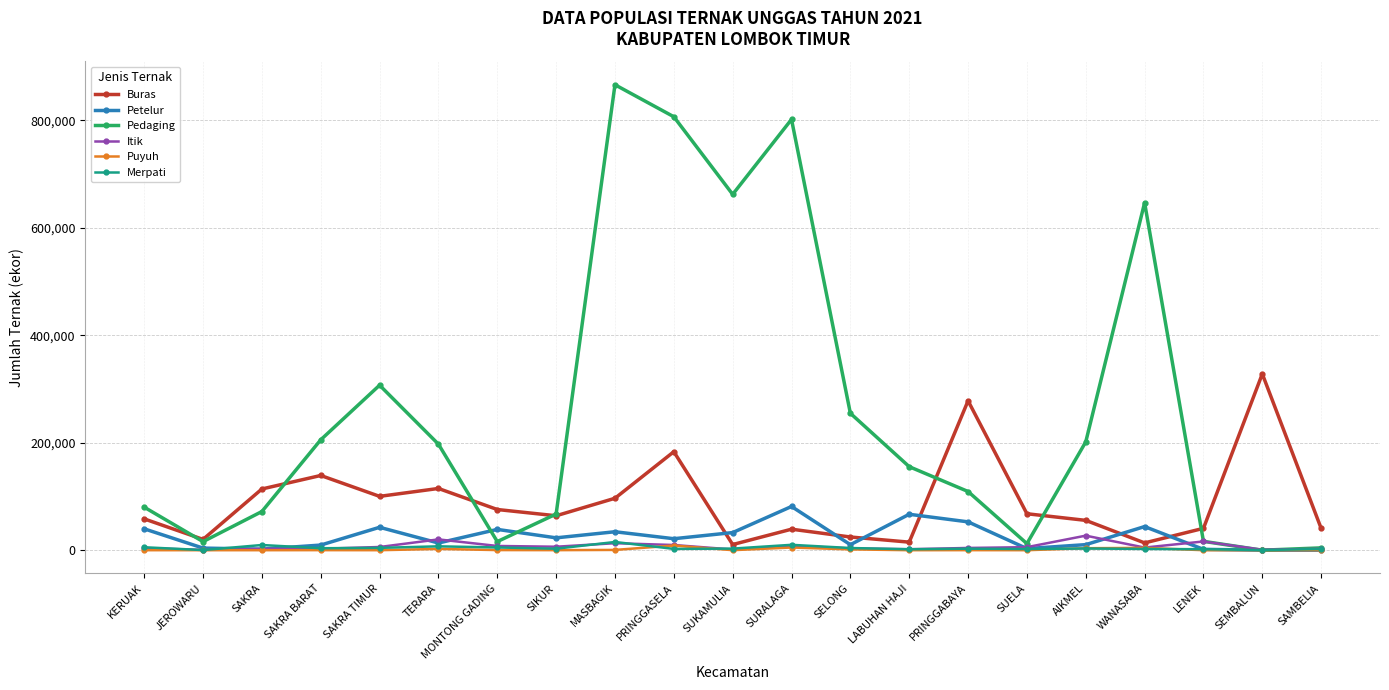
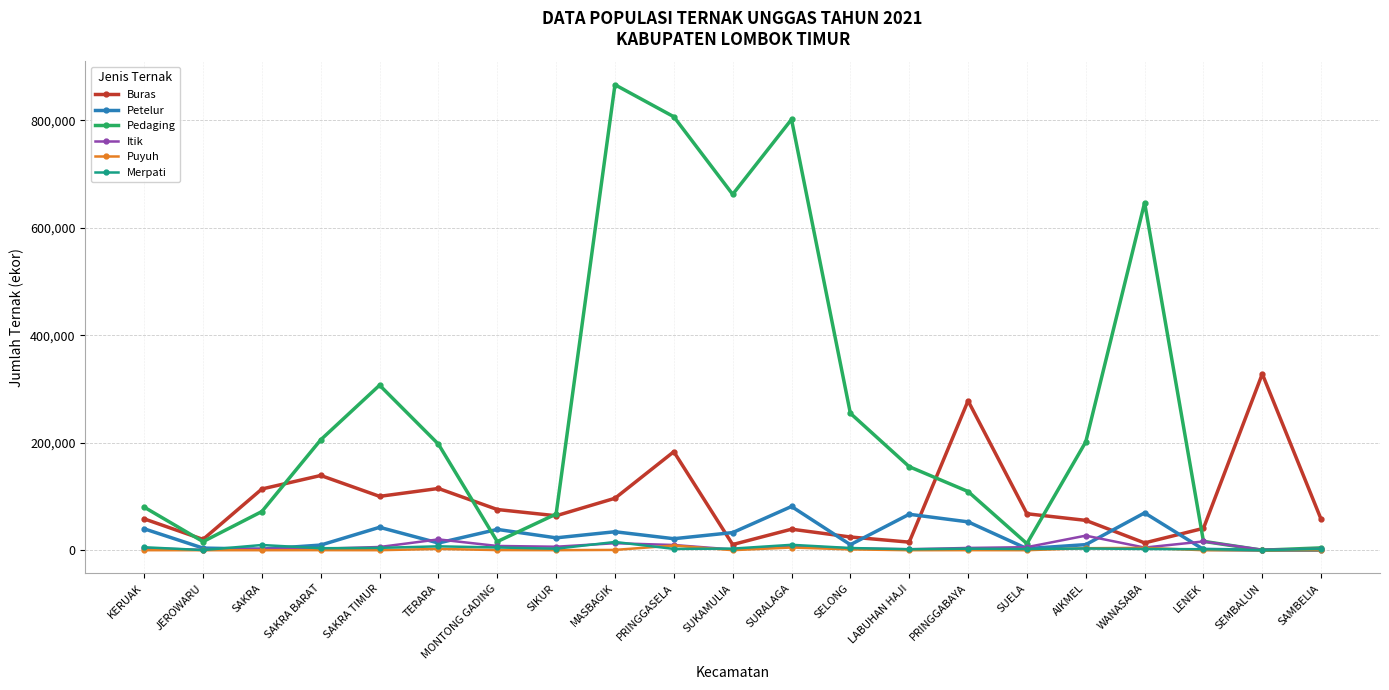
  {
    "Buras": {
      "KERUAK": "60,000",
      "SAKRA": "110,000",
      "SAKRA BARAT": "140,000",
      "SAKRA TIMUR": "100,000",
      "TERARA": "110,000",
      "MONTONG GADING": "80,000",
      "MASBAGIK": "100,000",
      "PRINGGASELA": "180,000",
      "SUKAMULIA": "10,000",
      "SURALAGA": "40,000",
      "SELONG": "20,000",
      "LABUHAN HAJI": "10,000",
      "PRINGGABAYA": "280,000",
      "SUELA": "70,000",
      "AIKMEL": "60,000",
      "WANASABA": "10,000",
      "LENEK": "40,000",
      "SEMBALUN": "330,000",
-     "SAMBELIA": "40,000"
+     "SAMBELIA": "60,000"
    },
    "Petelur": {
      "KERUAK": "40,000",
      "SAKRA BARAT": "10,000",
      "SAKRA TIMUR": "40,000",
      "TERARA": "10,000",
      "MONTONG GADING": "40,000",
      "SIKUR": "20,000",
      "MASBAGIK": "30,000",
      "PRINGGASELA": "20,000",
      "SUKAMULIA": "30,000",
      "SURALAGA": "80,000",
      "SELONG": "10,000",
      "LABUHAN HAJI": "70,000",
      "PRINGGABAYA": "50,000",
      "AIKMEL": "10,000",
-     "WANASABA": "40,000"
+     "WANASABA": "70,000"
    },
    "Itik": {
      "TERARA": "20,000",
      "AIKMEL": "30,000"
    },
    "Puyuh": {
      "TERARA": "0",
      "MONTONG GADING": "0",
      "MASBAGIK": "0"
    }
  }
